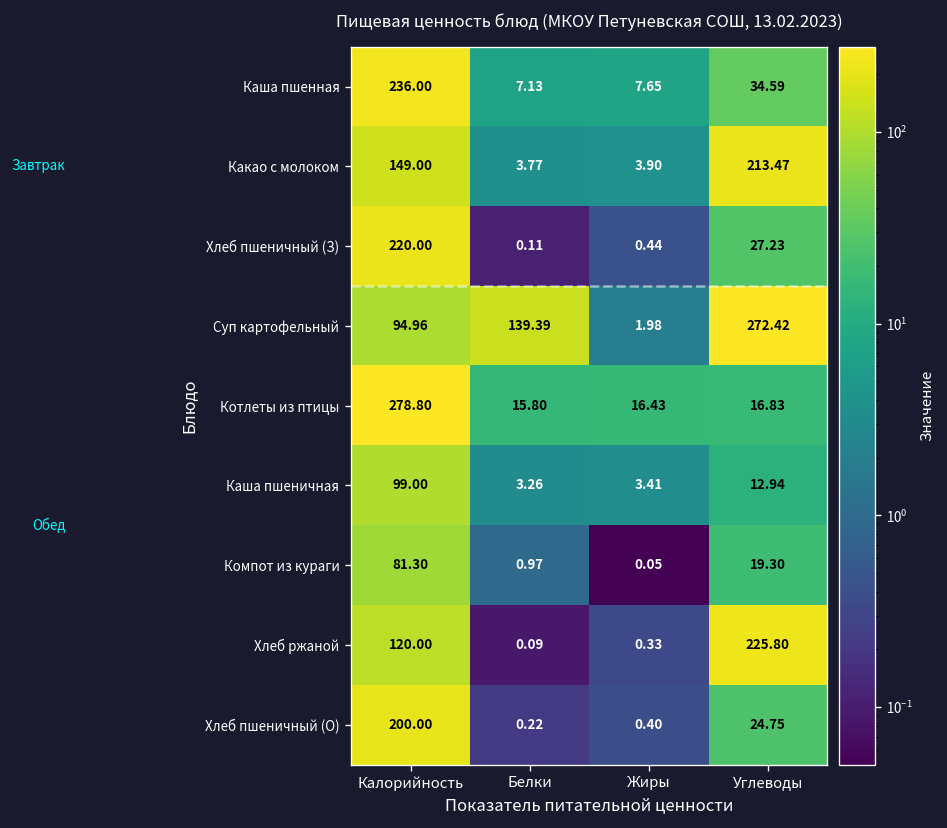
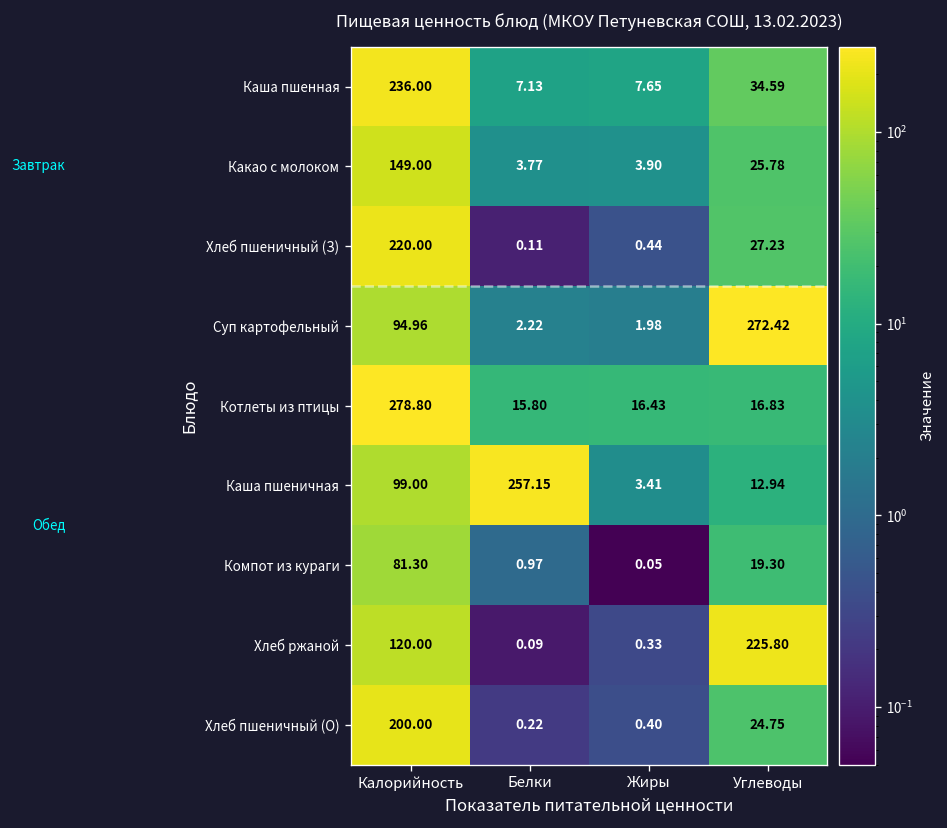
  {
    "Каша пшенная": {
      "Калорийность": 236.00,
      "Белки": 7.13,
      "Жиры": 7.65,
      "Углеводы": 34.59
    },
    "Какао с молоком": {
      "Калорийность": 149.00,
      "Белки": 3.77,
      "Жиры": 3.90,
-     "Углеводы": 213.47
+     "Углеводы": 25.78
    },
    "Хлеб пшеничный (З)": {
      "Калорийность": 220.00,
      "Белки": 0.11,
      "Жиры": 0.44,
      "Углеводы": 27.23
    },
    "Суп картофельный": {
      "Калорийность": 94.96,
-     "Белки": 139.39,
+     "Белки": 2.22,
      "Жиры": 1.98,
      "Углеводы": 272.42
    },
    "Котлеты из птицы": {
      "Калорийность": 278.80,
      "Белки": 15.80,
      "Жиры": 16.43,
      "Углеводы": 16.83
    },
    "Каша пшеничная": {
      "Калорийность": 99.00,
-     "Белки": 3.26,
+     "Белки": 257.15,
      "Жиры": 3.41,
      "Углеводы": 12.94
    },
    "Компот из кураги": {
      "Калорийность": 81.30,
      "Белки": 0.97,
      "Жиры": 0.05,
      "Углеводы": 19.30
    },
    "Хлеб ржаной": {
      "Калорийность": 120.00,
      "Белки": 0.09,
      "Жиры": 0.33,
      "Углеводы": 225.80
    },
    "Хлеб пшеничный (О)": {
      "Калорийность": 200.00,
      "Белки": 0.22,
      "Жиры": 0.40,
      "Углеводы": 24.75
    }
  }
